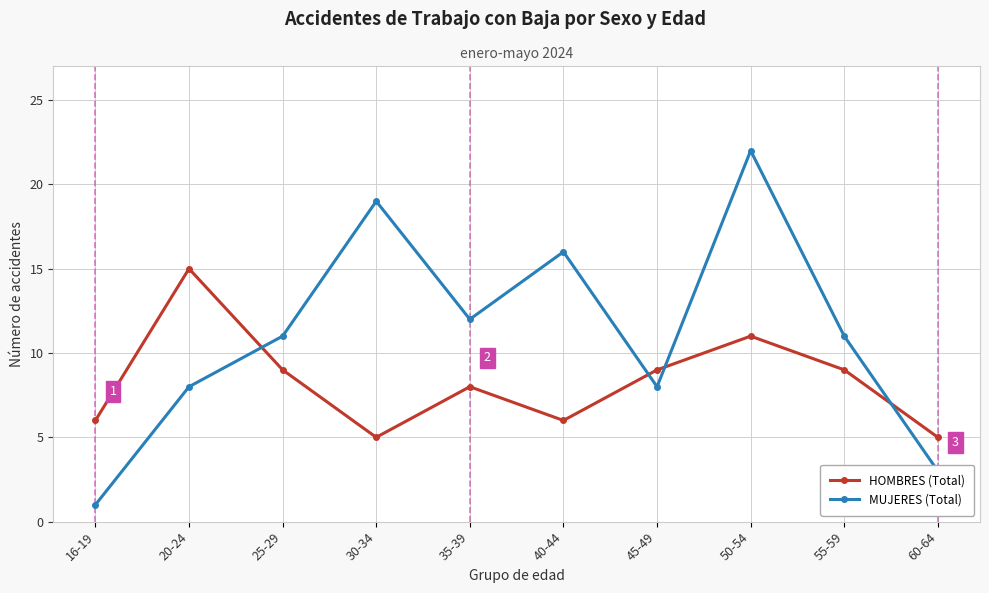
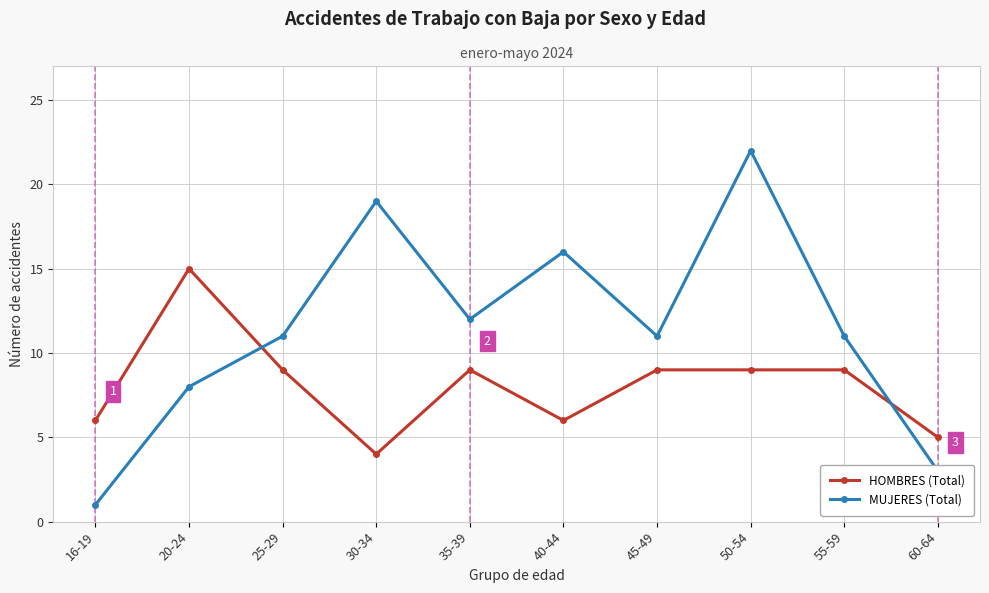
  {
    "HOMBRES (Total)": {
      "16-19": 6,
      "20-24": 15,
      "25-29": 9,
-     "30-34": 5,
-     "35-39": 8,
+     "30-34": 4,
+     "35-39": 9,
      "40-44": 6,
      "45-49": 9,
-     "50-54": 11,
+     "50-54": 9,
      "55-59": 9
    },
    "MUJERES (Total)": {
      "16-19": 1,
      "20-24": 8,
      "25-29": 11,
      "30-34": 19,
      "35-39": 12,
      "40-44": 16,
-     "45-49": 8,
+     "45-49": 11,
      "50-54": 22,
      "55-59": 11
    }
  }
